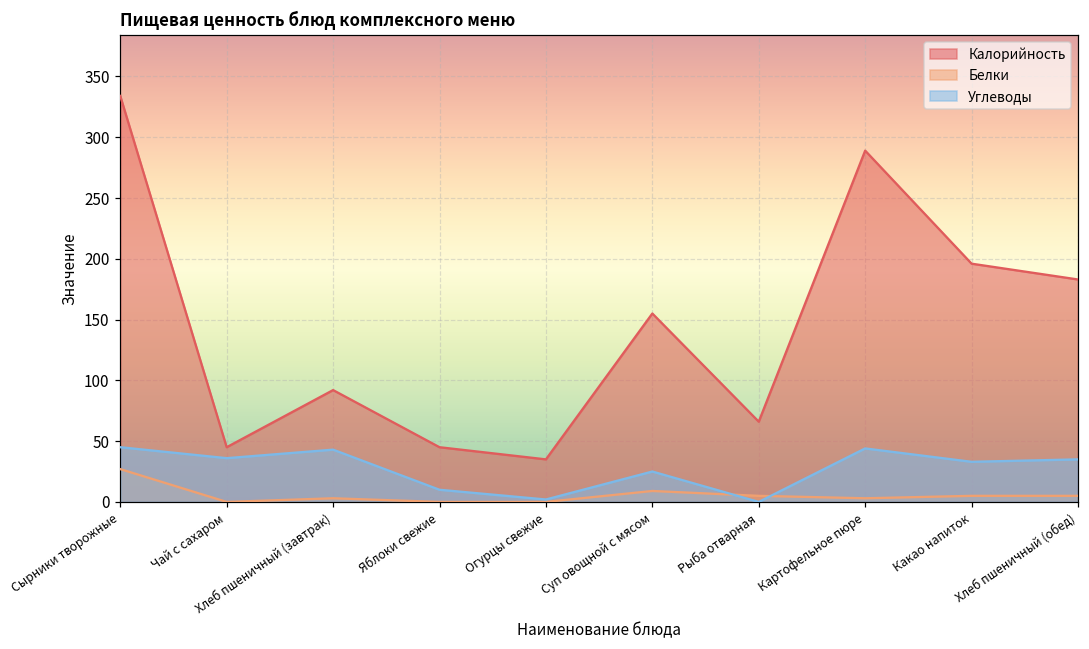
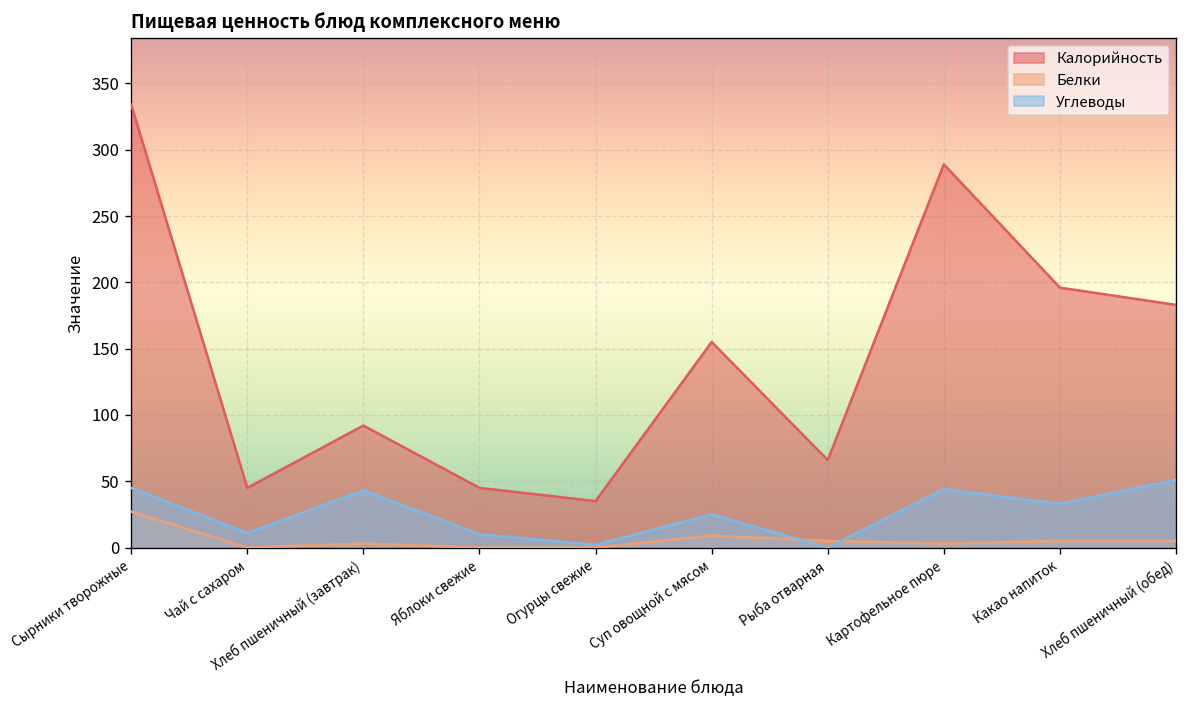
  {
    "Углеводы": {
      "Сырники творожные": 45,
-     "Чай с сахаром": 36,
+     "Чай с сахаром": 11,
      "Хлеб пшеничный (завтрак)": 43,
      "Яблоки свежие": 10,
      "Суп овощной с мясом": 25,
      "Рыба отварная": 0,
      "Картофельное пюре": 44,
      "Какао напиток": 33,
-     "Хлеб пшеничный (обед)": 35
+     "Хлеб пшеничный (обед)": 51
    }
  }
